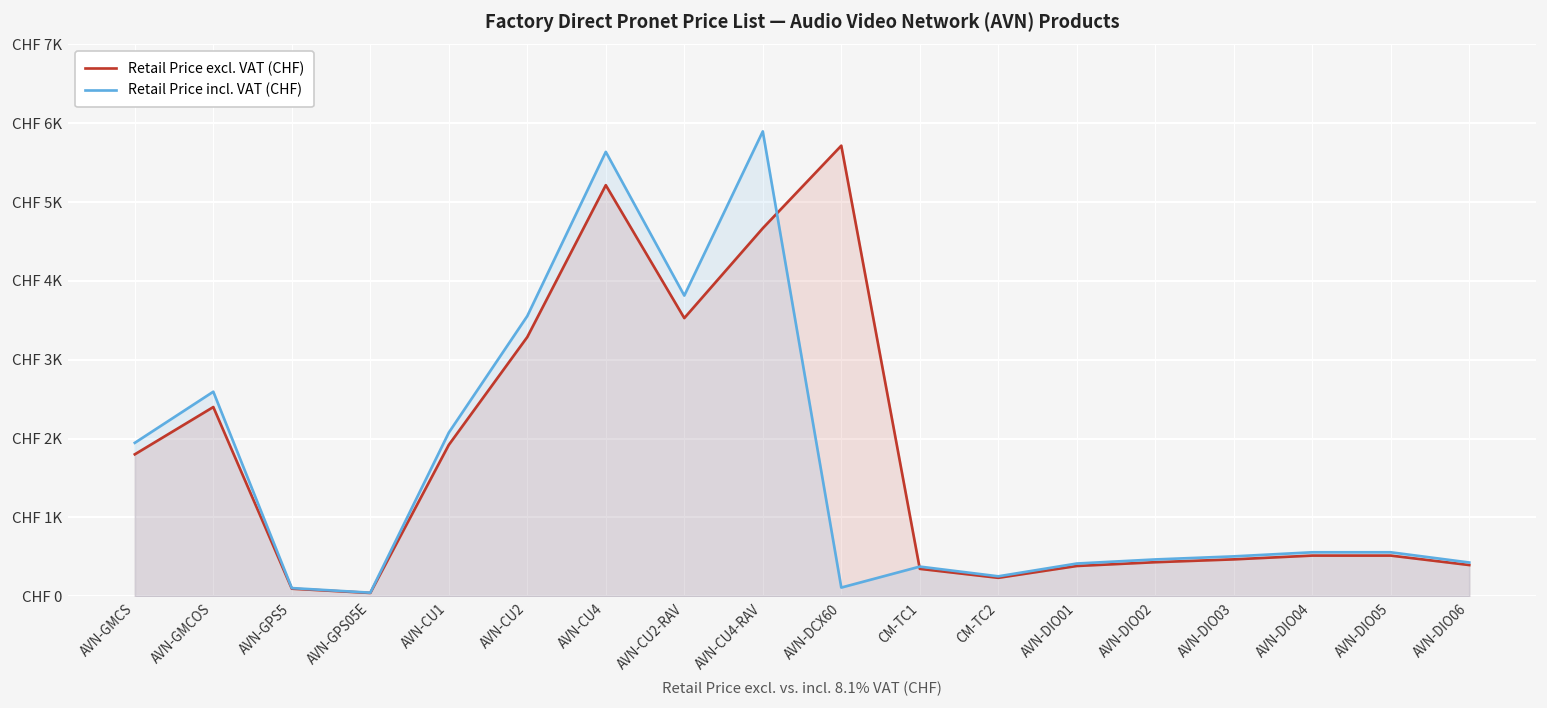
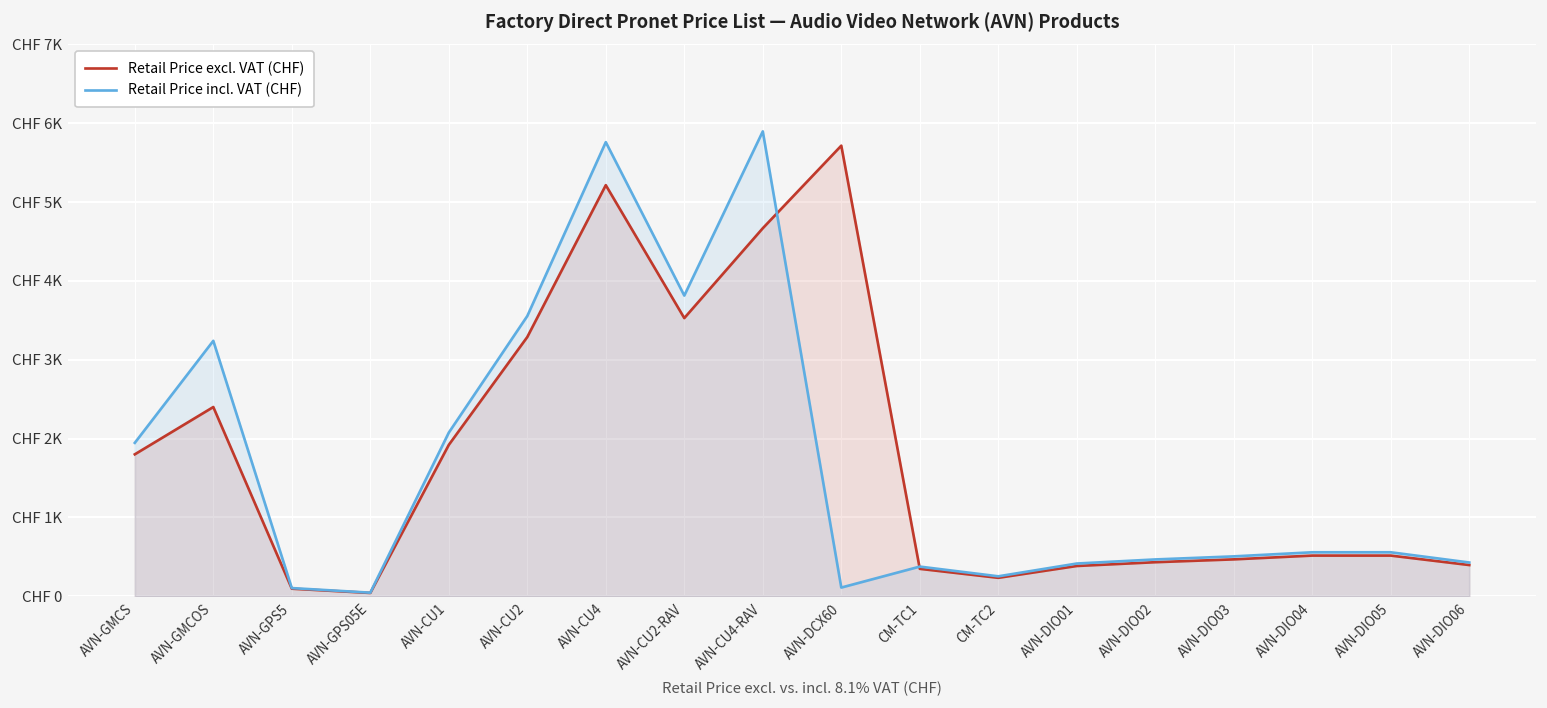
  {
    "Retail Price excl. VAT (CHF)": {
      "AVN-GMCS": "CHF 1800",
      "AVN-GMCOS": "CHF 2400",
      "AVN-CU1": "CHF 1900",
      "AVN-CU2": "CHF 3300",
      "AVN-CU4": "CHF 5200",
      "AVN-CU2-RAV": "CHF 3500",
      "AVN-CU4-RAV": "CHF 4700",
      "AVN-DCX60": "CHF 5700",
      "AVN-DIO04": "CHF 500",
      "AVN-DIO05": "CHF 500"
    },
    "Retail Price incl. VAT (CHF)": {
      "AVN-GMCS": "CHF 1900",
-     "AVN-GMCOS": "CHF 2600",
+     "AVN-GMCOS": "CHF 3200",
      "AVN-CU1": "CHF 2100",
      "AVN-CU2": "CHF 3600",
-     "AVN-CU4": "CHF 5600",
+     "AVN-CU4": "CHF 5800",
      "AVN-CU2-RAV": "CHF 3800",
      "AVN-CU4-RAV": "CHF 5900",
      "AVN-DCX60": "CHF 100",
      "AVN-DIO04": "CHF 600",
      "AVN-DIO05": "CHF 600"
    }
  }
